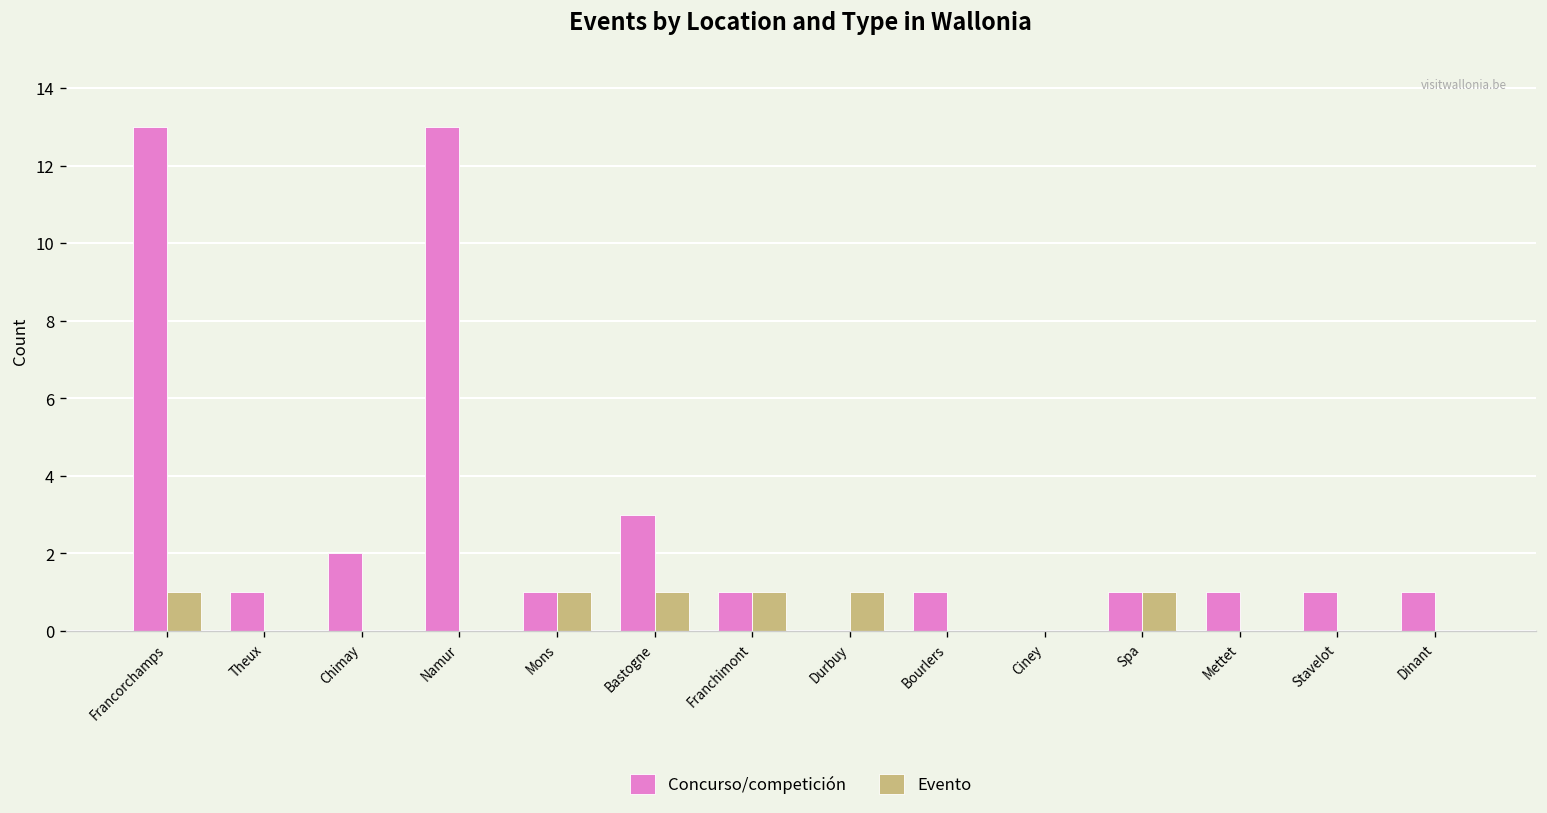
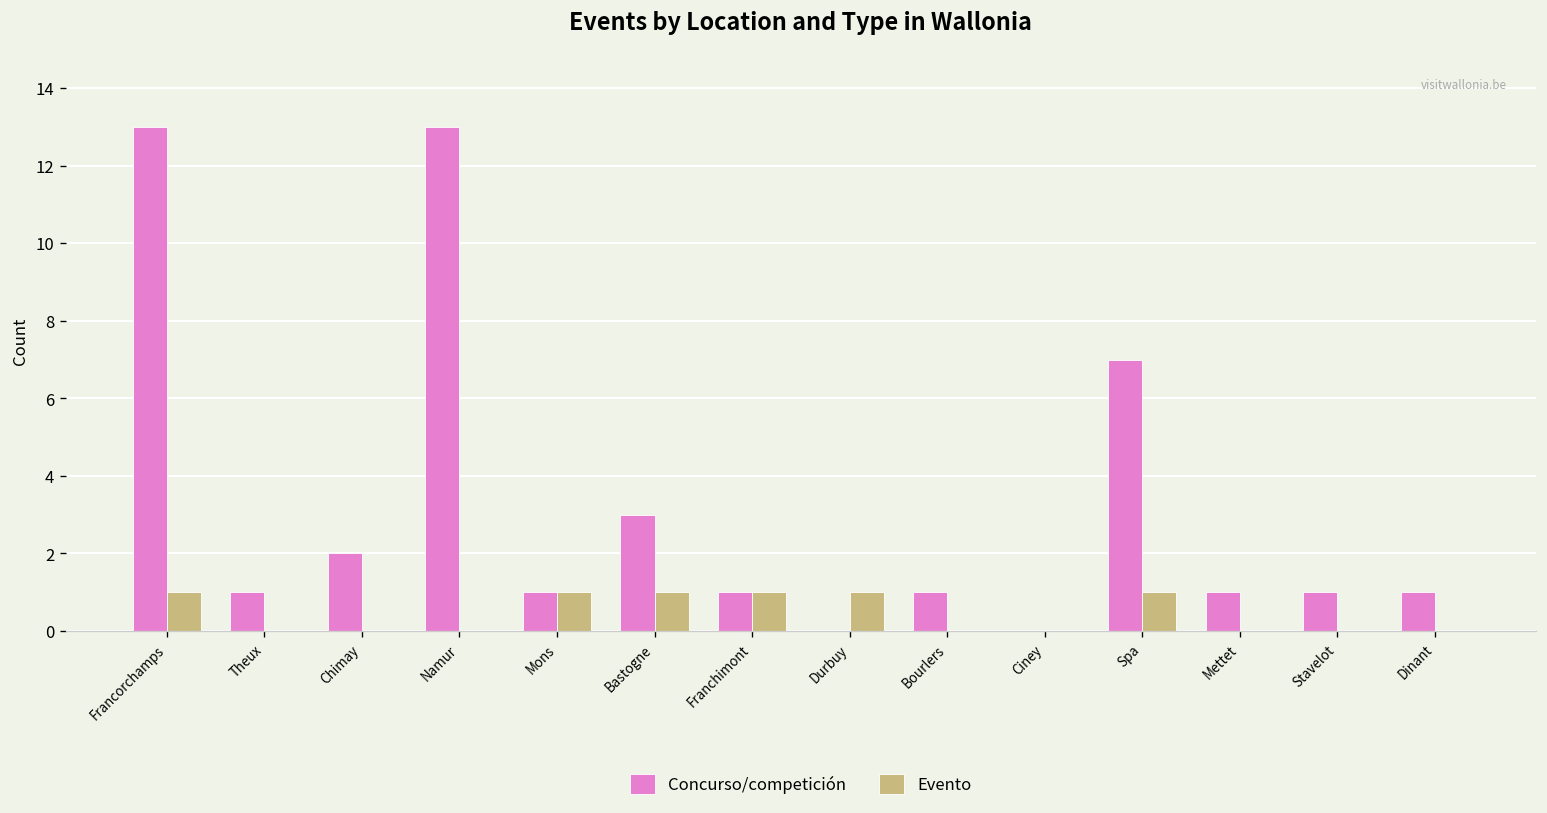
  {
    "Concurso/competición": {
      "Francorchamps": 13,
      "Theux": 1,
      "Chimay": 2,
      "Namur": 13,
      "Mons": 1,
      "Bastogne": 3,
      "Franchimont": 1,
      "Durbuy": 0,
      "Bourlers": 1,
      "Ciney": 0,
-     "Spa": 1,
+     "Spa": 7,
      "Mettet": 1,
      "Stavelot": 1,
      "Dinant": 1
    },
    "Evento": {
      "Francorchamps": 1,
      "Theux": 0,
      "Chimay": 0,
      "Namur": 0,
      "Mons": 1,
      "Bastogne": 1,
      "Franchimont": 1,
      "Durbuy": 1,
      "Bourlers": 0,
      "Ciney": 0,
      "Spa": 1,
      "Mettet": 0,
      "Stavelot": 0,
      "Dinant": 0
    }
  }
